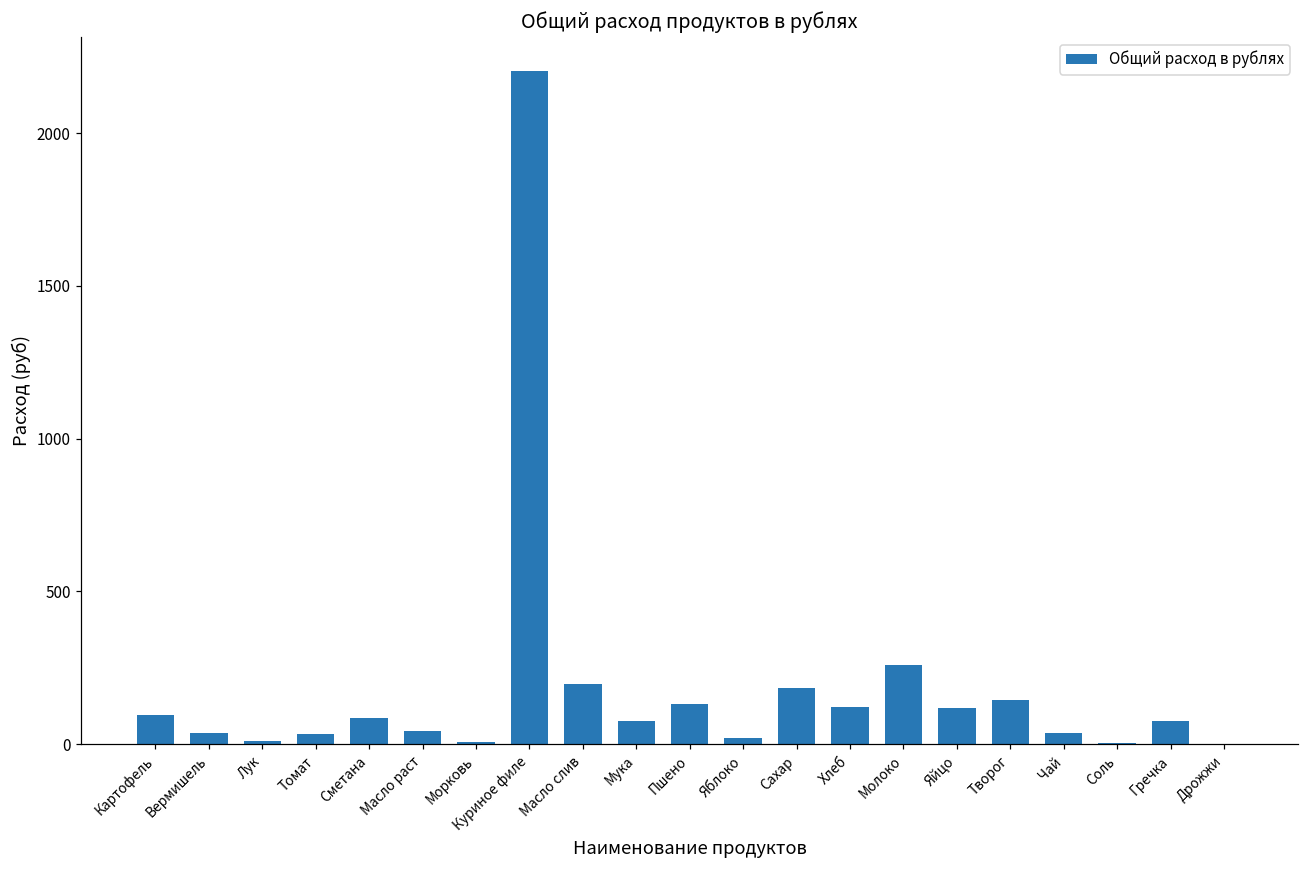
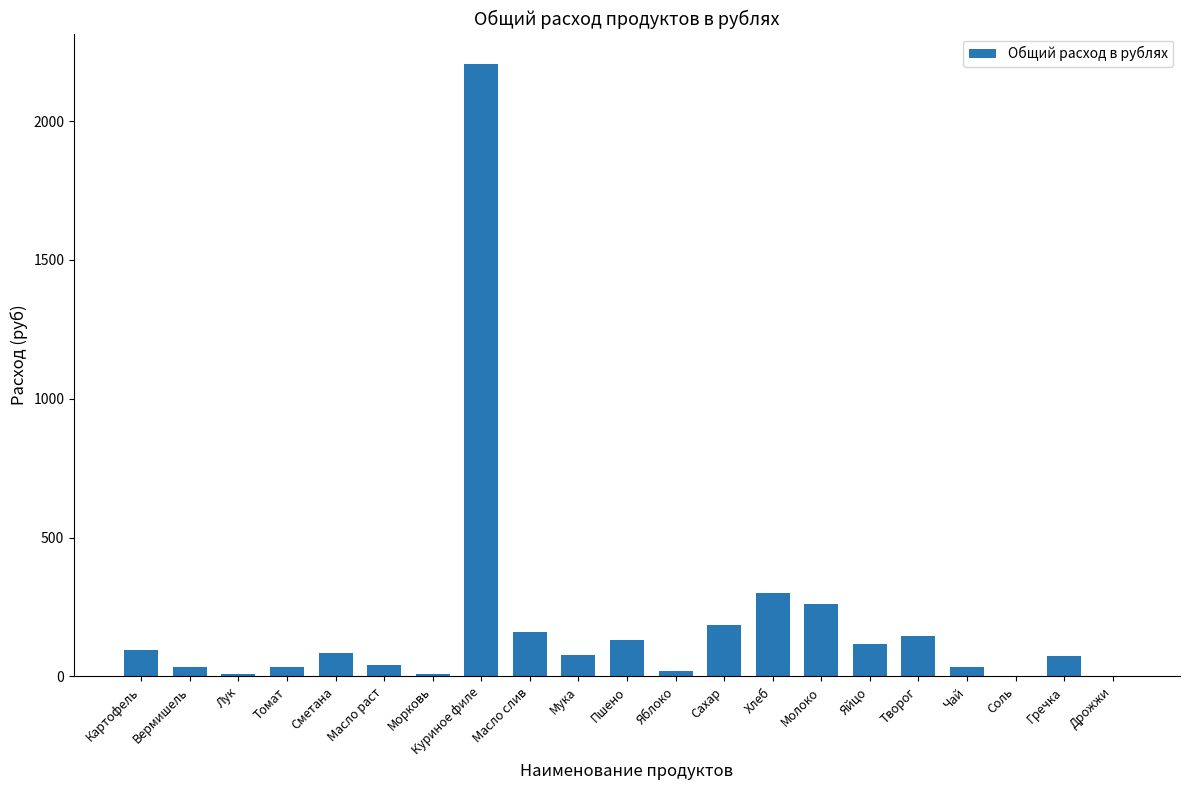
  {
    "Картофель": 100,
    "Вермишель": 40,
    "Томат": 30,
    "Сметана": 80,
    "Масло раст": 40,
    "Куриное филе": 2210,
-   "Масло слив": 200,
+   "Масло слив": 160,
    "Мука": 80,
    "Пшено": 130,
    "Яблоко": 20,
    "Сахар": 190,
-   "Хлеб": 120,
+   "Хлеб": 300,
    "Молоко": 260,
    "Яйцо": 120,
    "Творог": 150,
    "Чай": 40,
    "Гречка": 80,
    "Дрожжи": 0
  }
